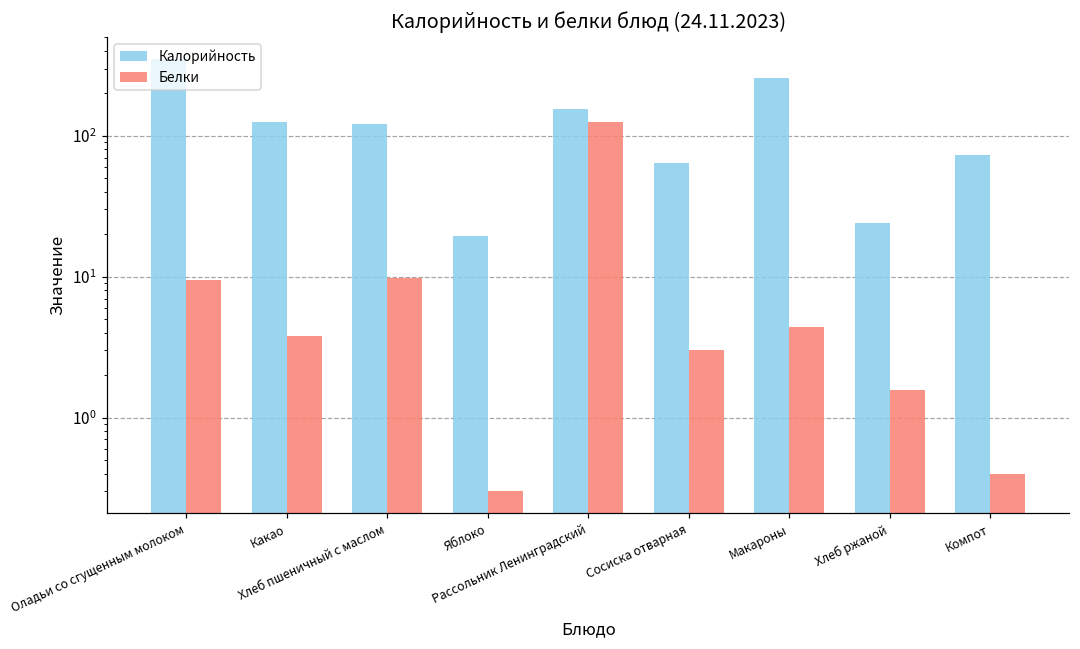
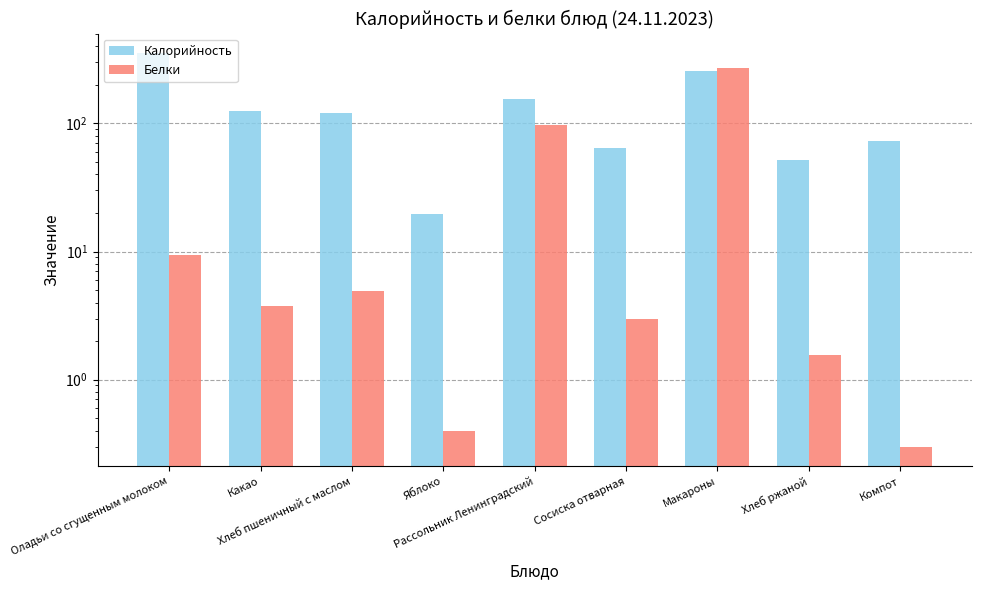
  {
    "Калорийность": {
      "Какао": 130,
      "Хлеб пшеничный с маслом": 120,
      "Яблоко": 20,
      "Рассольник Ленинградский": 150,
      "Сосиска отварная": 60,
      "Макароны": 260,
-     "Хлеб ржаной": 24,
+     "Хлеб ржаной": 52,
      "Компот": 70
    },
    "Белки": {
      "Оладьи со сгущенным молоком": 9,
      "Какао": 3.8,
-     "Хлеб пшеничный с маслом": 10,
-     "Яблоко": 0.3,
-     "Рассольник Ленинградский": 130,
+     "Хлеб пшеничный с маслом": 5.0,
+     "Яблоко": 0.4,
+     "Рассольник Ленинградский": 100,
      "Сосиска отварная": 3.0,
-     "Макароны": 4.4,
+     "Макароны": 270,
      "Хлеб ржаной": 1.6,
-     "Компот": 0.4
+     "Компот": 0.3
    }
  }
